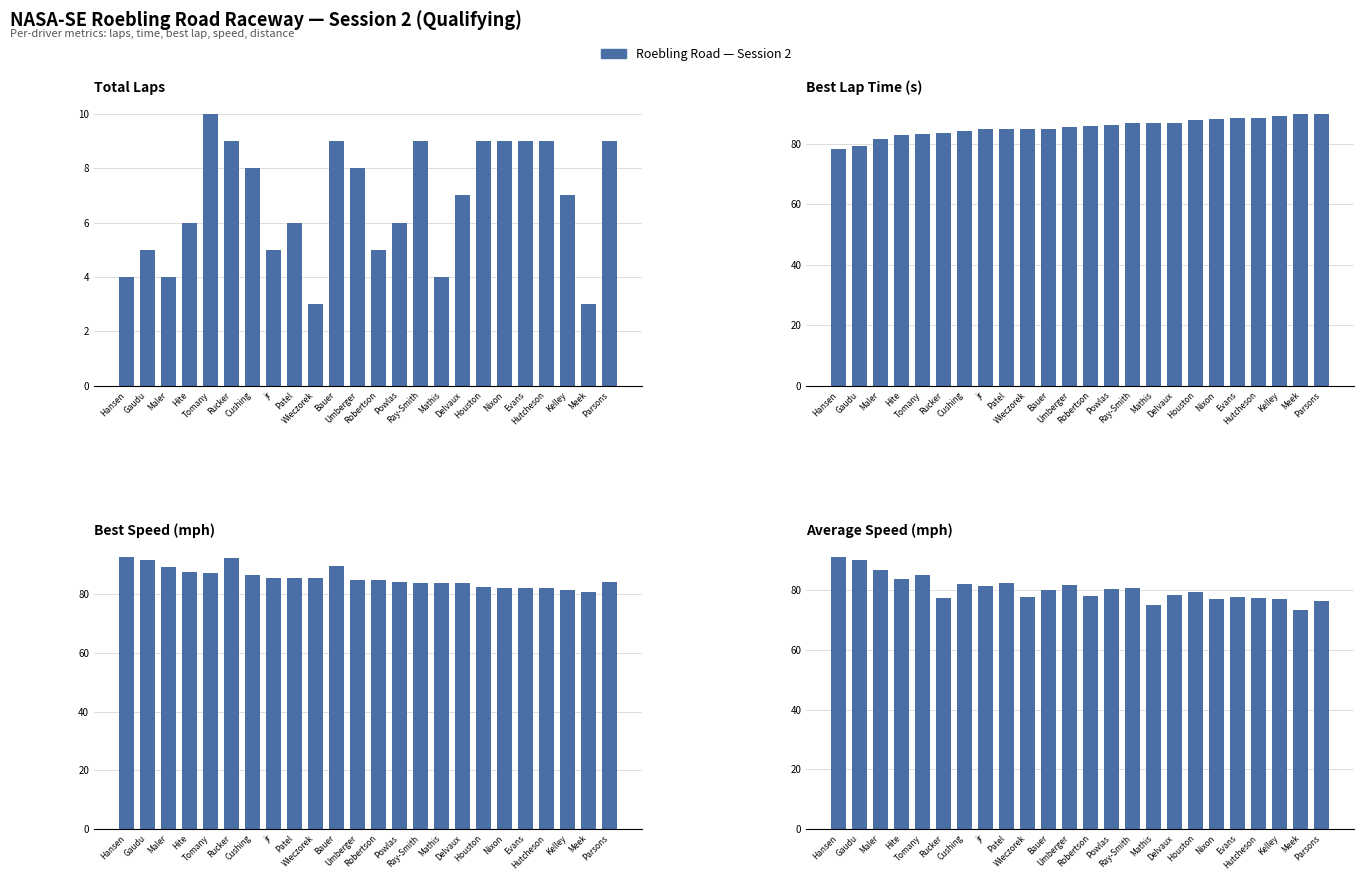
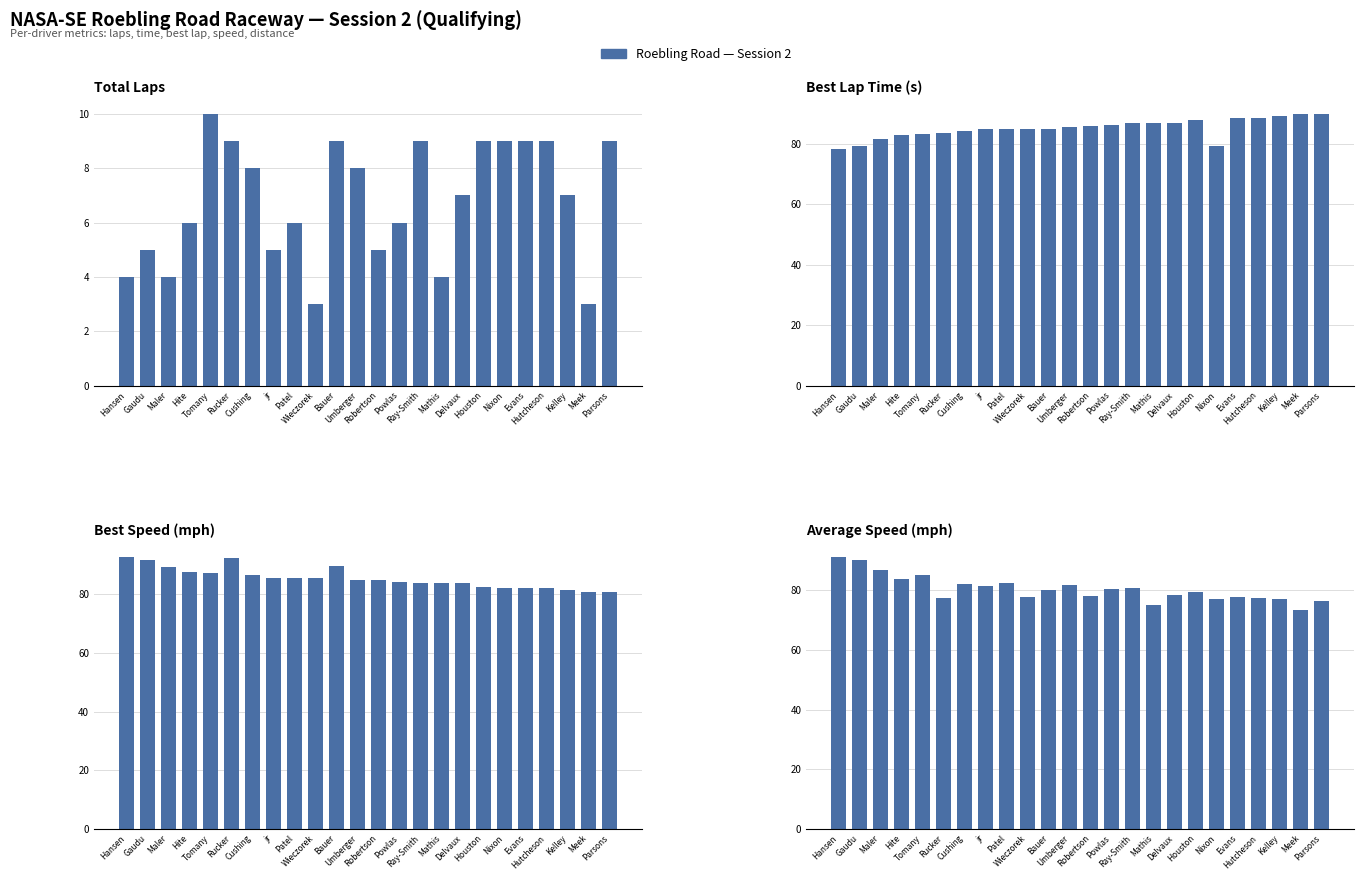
  {
    "Total Laps": {
      "Hansen": 4.0,
      "Gaudu": 5.0,
      "Maler": 4.0,
      "Hite": 6.0,
      "Tomany": 10.0,
      "Rucker": 9.0,
      "Cushing": 8.0,
      "jr": 5.0,
      "Patel": 6.0,
      "Wieczorek": 3.0,
      "Bauer": 9.0,
      "Umberger": 8.0,
      "Robertson": 5.0,
      "Powlas": 6.0,
      "Ray-Smith": 9.0,
      "Mathis": 4.0,
      "Delvaux": 7.0,
      "Houston": 9.0,
      "Nixon": 9.0,
      "Evans": 9.0,
      "Hutcheson": 9.0,
      "Kelley": 7.0,
      "Meek": 3.0,
      "Parsons": 9.0
    },
    "Best Lap Time (s)": {
      "Hansen": 78,
      "Gaudu": 79,
      "Maler": 82,
      "Hite": 83,
      "Tomany": 83,
      "Rucker": 84,
      "Cushing": 84,
      "jr": 85,
      "Patel": 85,
      "Wieczorek": 85,
      "Bauer": 85,
      "Umberger": 86,
      "Robertson": 86,
      "Powlas": 86,
      "Ray-Smith": 87,
      "Mathis": 87,
      "Delvaux": 87,
      "Houston": 88,
-     "Nixon": 88,
+     "Nixon": 79,
      "Evans": 89,
      "Hutcheson": 89,
      "Kelley": 89,
      "Meek": 90,
      "Parsons": 90
    },
    "Best Speed (mph)": {
      "Hansen": 93,
      "Gaudu": 92,
      "Maler": 89,
      "Hite": 88,
      "Tomany": 87,
      "Rucker": 92,
      "Cushing": 86,
      "jr": 86,
      "Patel": 86,
      "Wieczorek": 86,
      "Bauer": 90,
      "Umberger": 85,
      "Robertson": 85,
      "Powlas": 84,
      "Ray-Smith": 84,
      "Mathis": 84,
      "Delvaux": 84,
      "Houston": 83,
      "Nixon": 82,
      "Evans": 82,
      "Hutcheson": 82,
      "Kelley": 81,
      "Meek": 81,
-     "Parsons": 84
+     "Parsons": 81
    },
    "Average Speed (mph)": {
      "Hansen": 91,
      "Gaudu": 90,
      "Maler": 87,
      "Hite": 84,
      "Tomany": 85,
      "Rucker": 77,
      "Cushing": 82,
      "jr": 82,
      "Patel": 82,
      "Wieczorek": 78,
      "Bauer": 80,
      "Umberger": 82,
      "Robertson": 78,
      "Powlas": 80,
      "Ray-Smith": 81,
      "Mathis": 75,
      "Delvaux": 78,
      "Houston": 79,
      "Nixon": 77,
      "Evans": 78,
      "Hutcheson": 77,
      "Kelley": 77,
      "Meek": 73,
      "Parsons": 77
    }
  }
